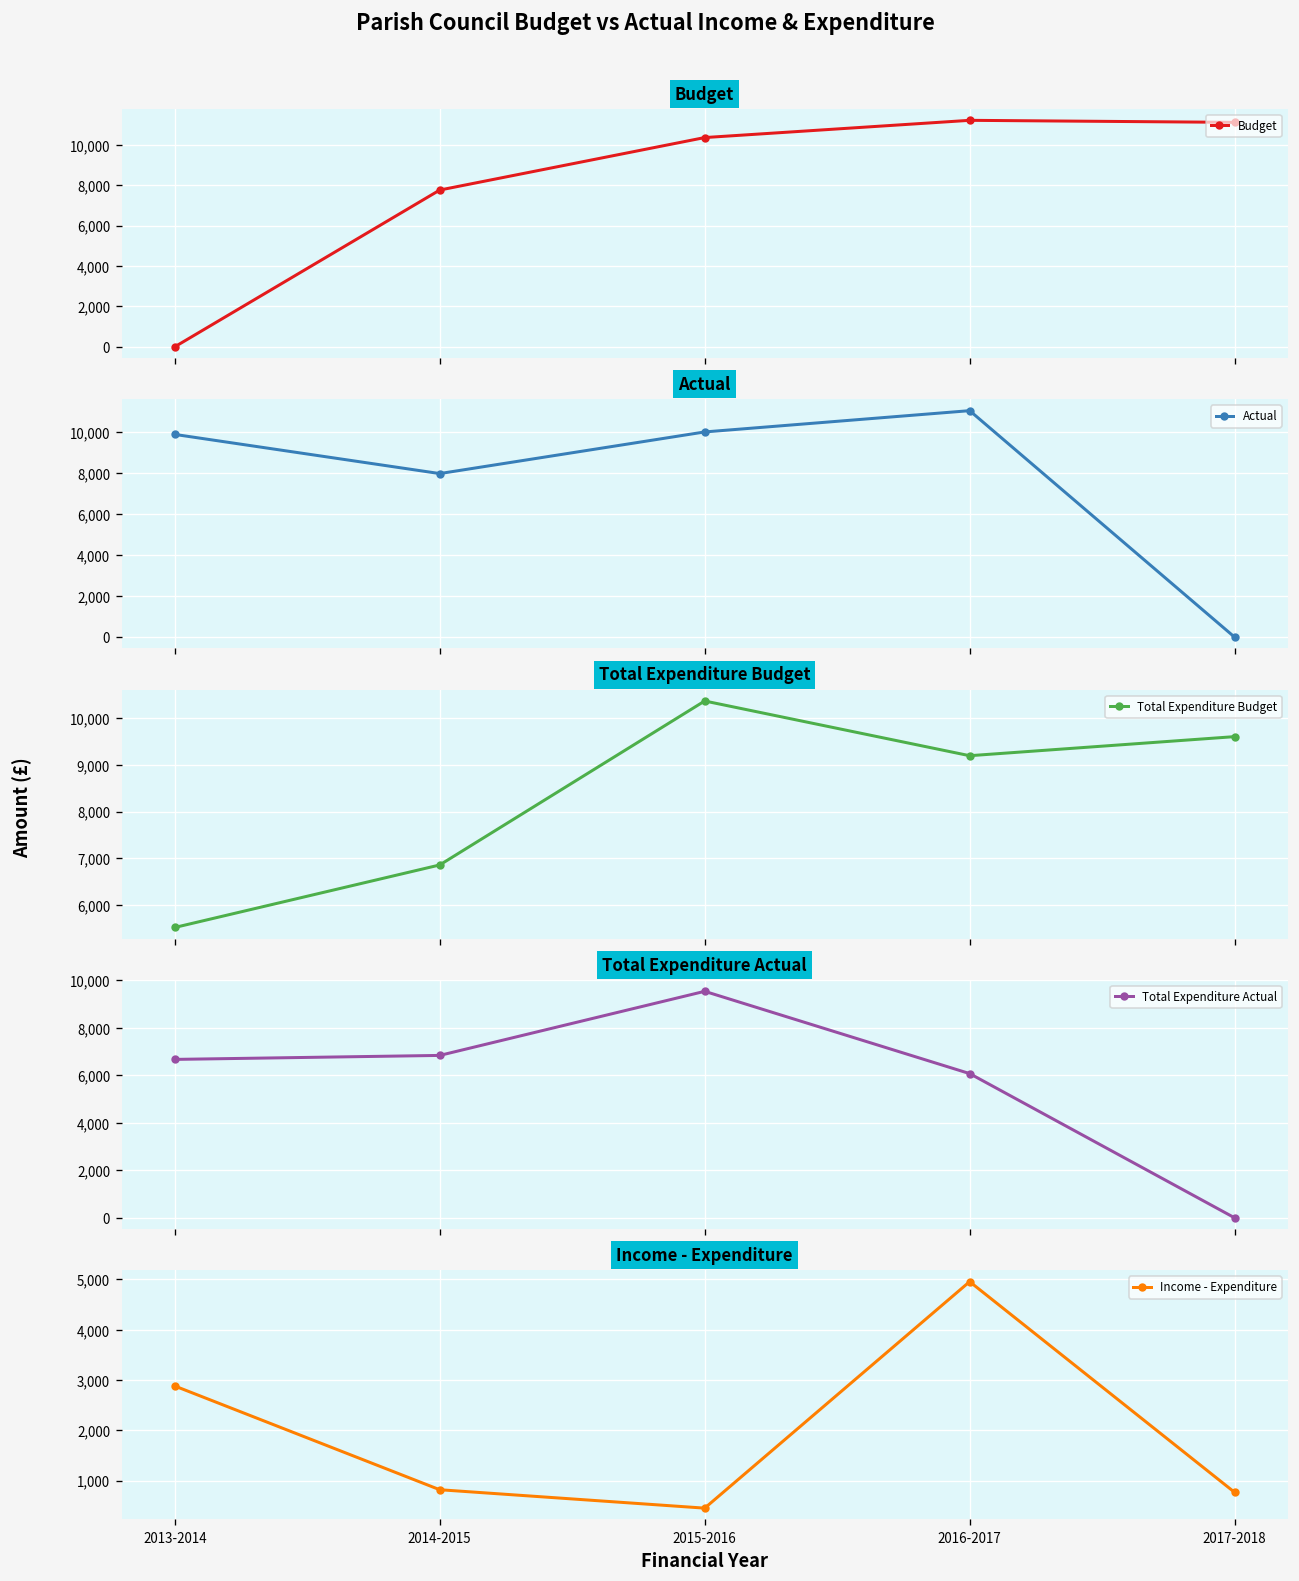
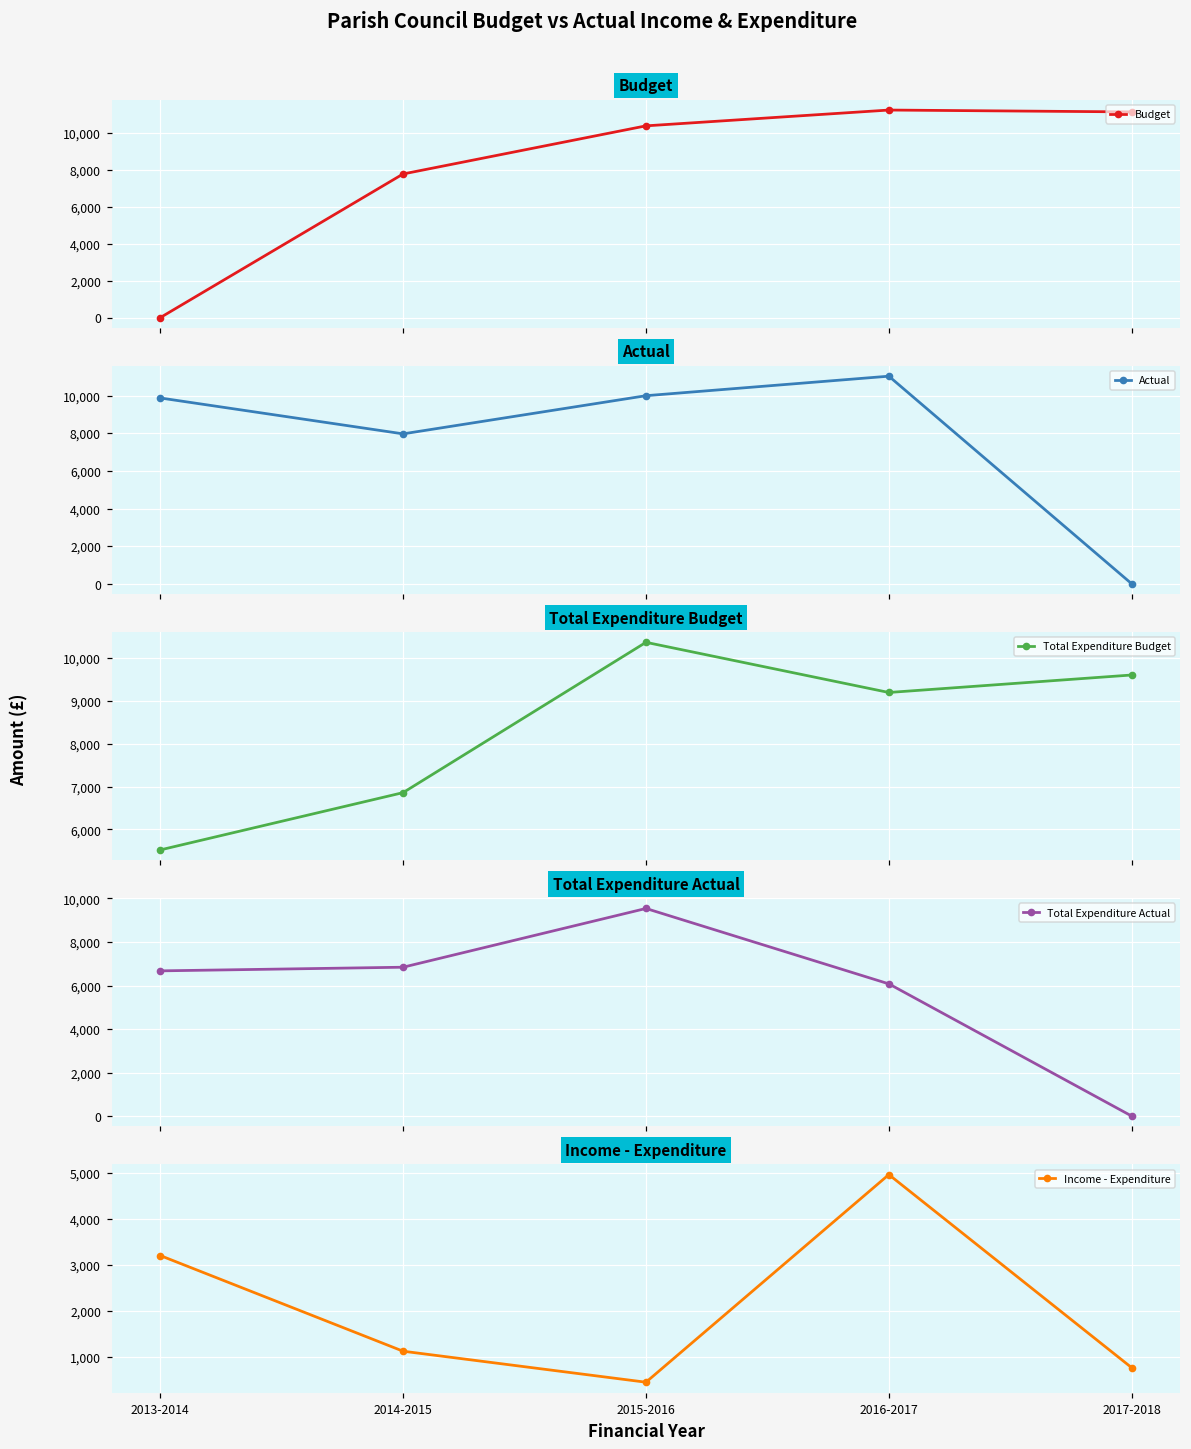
  {
    "Income - Expenditure": {
-     "2013-2014": "2,900",
-     "2014-2015": "800",
+     "2013-2014": "3,200",
+     "2014-2015": "1,100",
      "2015-2016": "500",
      "2016-2017": "5,000",
      "2017-2018": "800"
    }
  }
